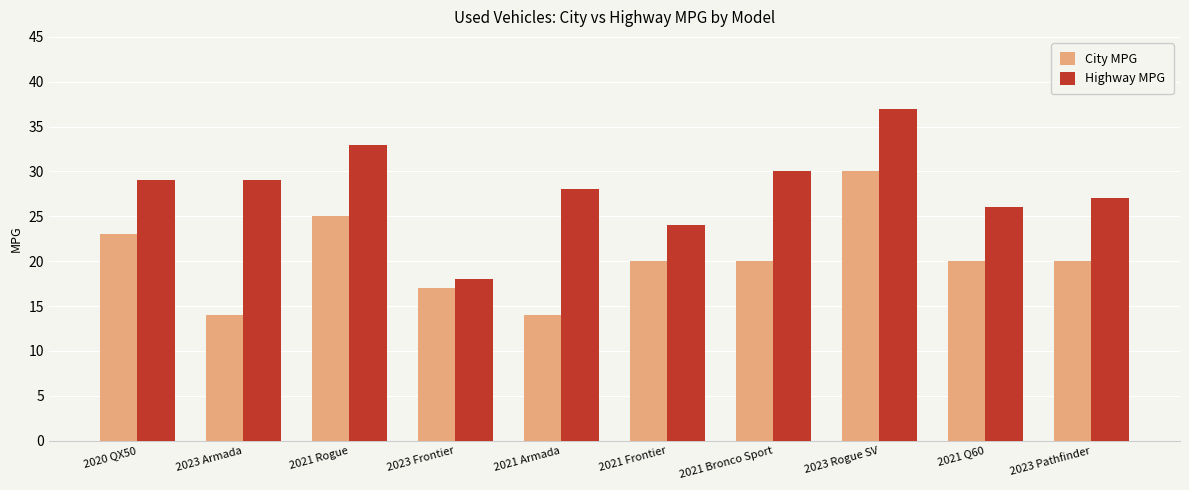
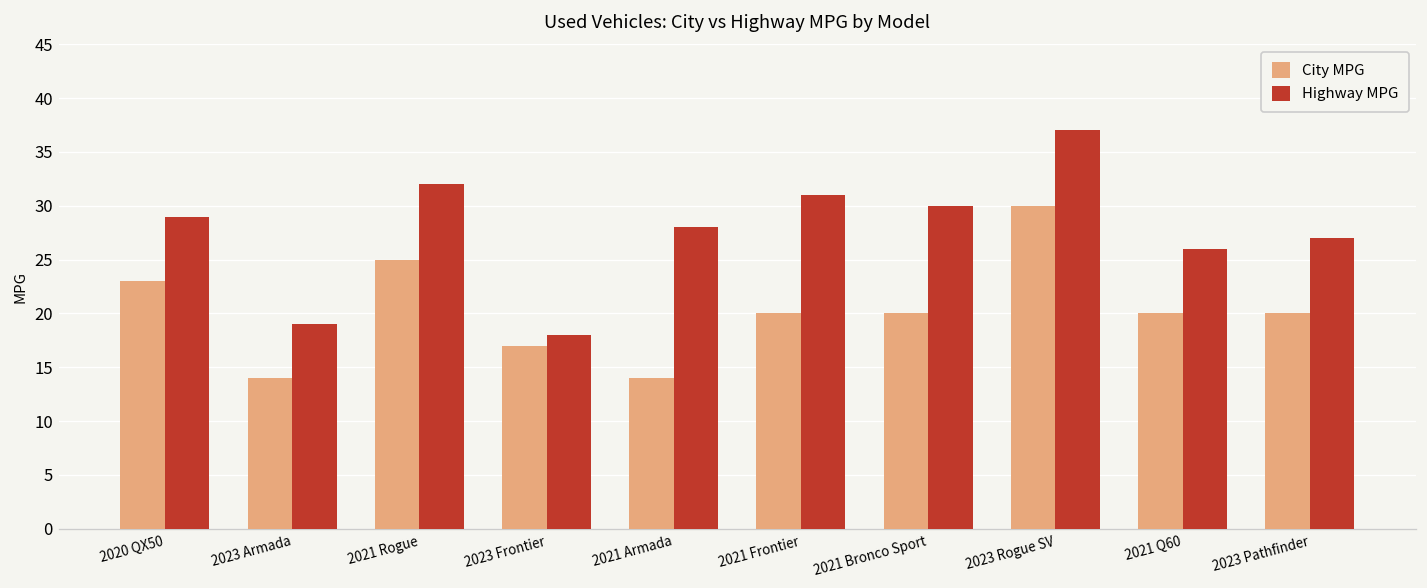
  {
    "City MPG": {
      "2020 QX50": 23,
      "2023 Armada": 14,
      "2021 Rogue": 25,
      "2023 Frontier": 17,
      "2021 Armada": 14,
      "2021 Frontier": 20,
      "2021 Bronco Sport": 20,
      "2023 Rogue SV": 30,
      "2021 Q60": 20,
      "2023 Pathfinder": 20
    },
    "Highway MPG": {
      "2020 QX50": 29,
-     "2023 Armada": 29,
-     "2021 Rogue": 33,
+     "2023 Armada": 19,
+     "2021 Rogue": 32,
      "2023 Frontier": 18,
      "2021 Armada": 28,
-     "2021 Frontier": 24,
+     "2021 Frontier": 31,
      "2021 Bronco Sport": 30,
      "2023 Rogue SV": 37,
      "2021 Q60": 26,
      "2023 Pathfinder": 27
    }
  }
